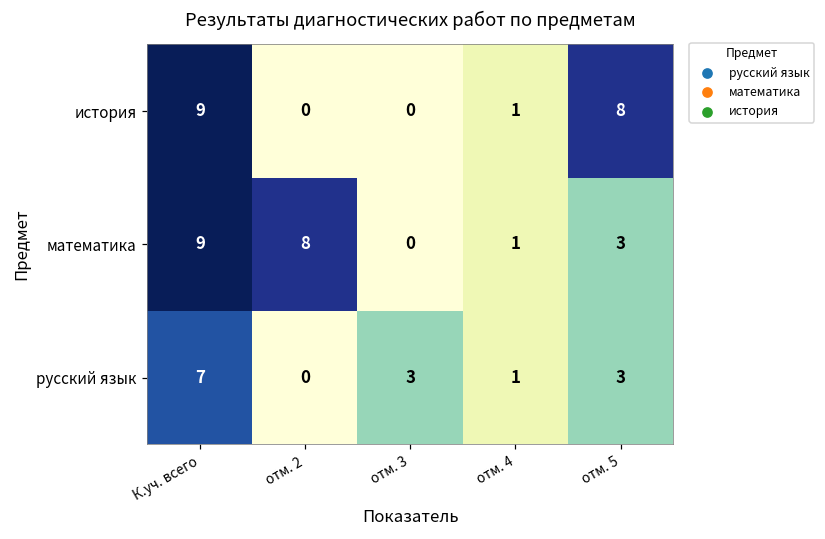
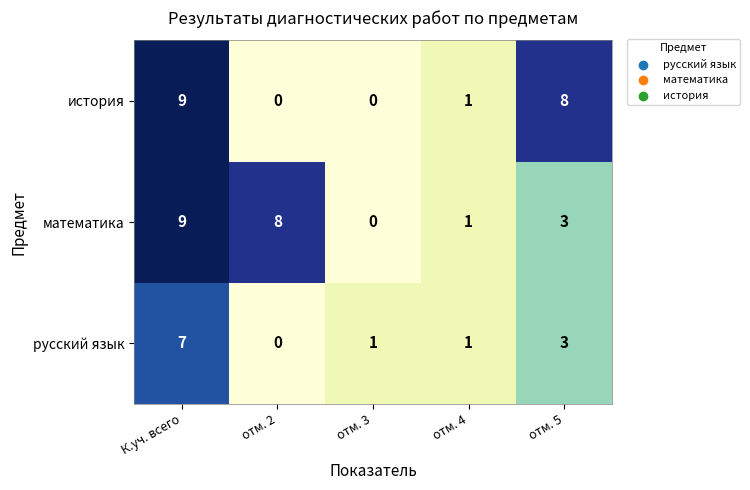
  {
    "история": {
      "К.уч. всего": 9,
      "отм. 2": 0,
      "отм. 3": 0,
      "отм. 4": 1,
      "отм. 5": 8
    },
    "математика": {
      "К.уч. всего": 9,
      "отм. 2": 8,
      "отм. 3": 0,
      "отм. 4": 1,
      "отм. 5": 3
    },
    "русский язык": {
      "К.уч. всего": 7,
      "отм. 2": 0,
-     "отм. 3": 3,
+     "отм. 3": 1,
      "отм. 4": 1,
      "отм. 5": 3
    }
  }
